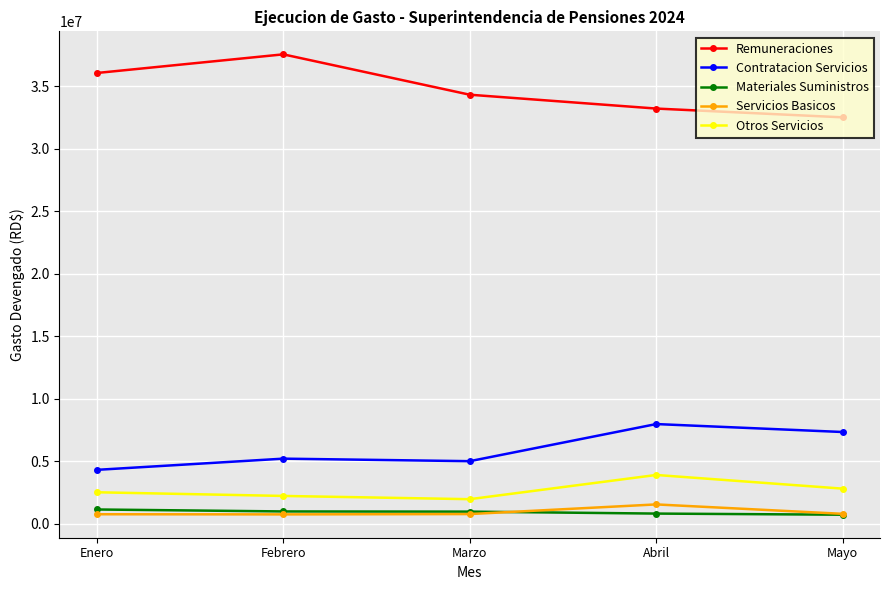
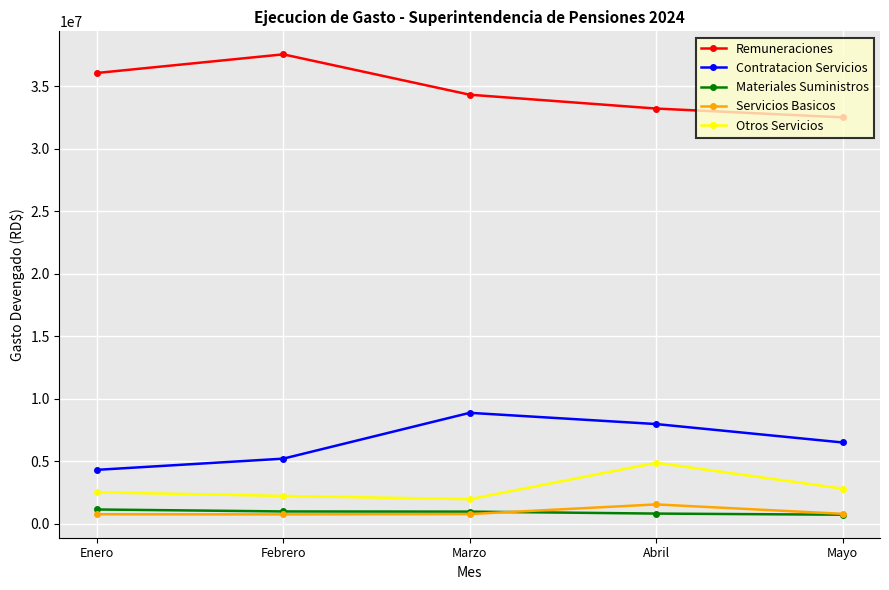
  {
    "Remuneraciones": {
      "Enero": 36000000,
      "Febrero": 37500000,
      "Marzo": 34300000,
      "Abril": 33200000
    },
    "Contratacion Servicios": {
      "Enero": 4300000,
      "Febrero": 5200000,
-     "Marzo": 5000000,
+     "Marzo": 8900000,
      "Abril": 8000000,
-     "Mayo": 7300000
+     "Mayo": 6500000
    },
    "Materiales Suministros": {
      "Enero": 1100000,
      "Febrero": 1000000,
      "Abril": 800000
    },
    "Servicios Basicos": {
      "Enero": 700000,
      "Febrero": 700000,
      "Abril": 1500000
    },
    "Otros Servicios": {
      "Enero": 2500000,
      "Febrero": 2200000,
      "Marzo": 1900000,
-     "Abril": 3900000,
+     "Abril": 4900000,
      "Mayo": 2800000
    }
  }
